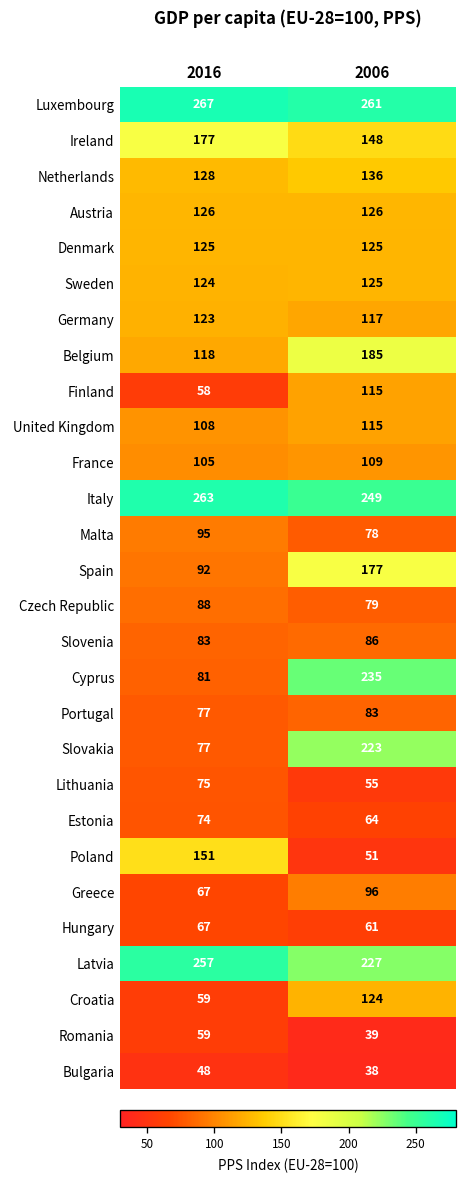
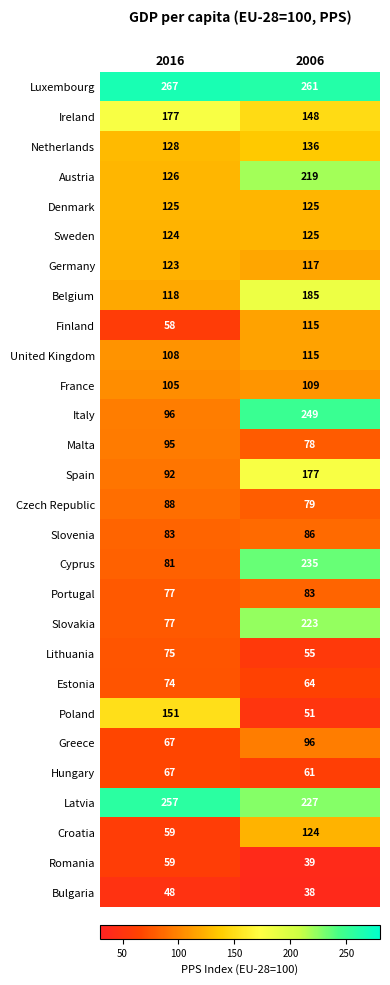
  {
    "Luxembourg": {
      "2016": 267,
      "2006": 261
    },
    "Ireland": {
      "2016": 177,
      "2006": 148
    },
    "Netherlands": {
      "2016": 128,
      "2006": 136
    },
    "Austria": {
      "2016": 126,
-     "2006": 126
+     "2006": 219
    },
    "Denmark": {
      "2016": 125,
      "2006": 125
    },
    "Sweden": {
      "2016": 124,
      "2006": 125
    },
    "Germany": {
      "2016": 123,
      "2006": 117
    },
    "Belgium": {
      "2016": 118,
      "2006": 185
    },
    "Finland": {
      "2016": 58,
      "2006": 115
    },
    "United Kingdom": {
      "2016": 108,
      "2006": 115
    },
    "France": {
      "2016": 105,
      "2006": 109
    },
    "Italy": {
-     "2016": 263,
+     "2016": 96,
      "2006": 249
    },
    "Malta": {
      "2016": 95,
      "2006": 78
    },
    "Spain": {
      "2016": 92,
      "2006": 177
    },
    "Czech Republic": {
      "2016": 88,
      "2006": 79
    },
    "Slovenia": {
      "2016": 83,
      "2006": 86
    },
    "Cyprus": {
      "2016": 81,
      "2006": 235
    },
    "Portugal": {
      "2016": 77,
      "2006": 83
    },
    "Slovakia": {
      "2016": 77,
      "2006": 223
    },
    "Lithuania": {
      "2016": 75,
      "2006": 55
    },
    "Estonia": {
      "2016": 74,
      "2006": 64
    },
    "Poland": {
      "2016": 151,
      "2006": 51
    },
    "Greece": {
      "2016": 67,
      "2006": 96
    },
    "Hungary": {
      "2016": 67,
      "2006": 61
    },
    "Latvia": {
      "2016": 257,
      "2006": 227
    },
    "Croatia": {
      "2016": 59,
      "2006": 124
    },
    "Romania": {
      "2016": 59,
      "2006": 39
    },
    "Bulgaria": {
      "2016": 48,
      "2006": 38
    }
  }
